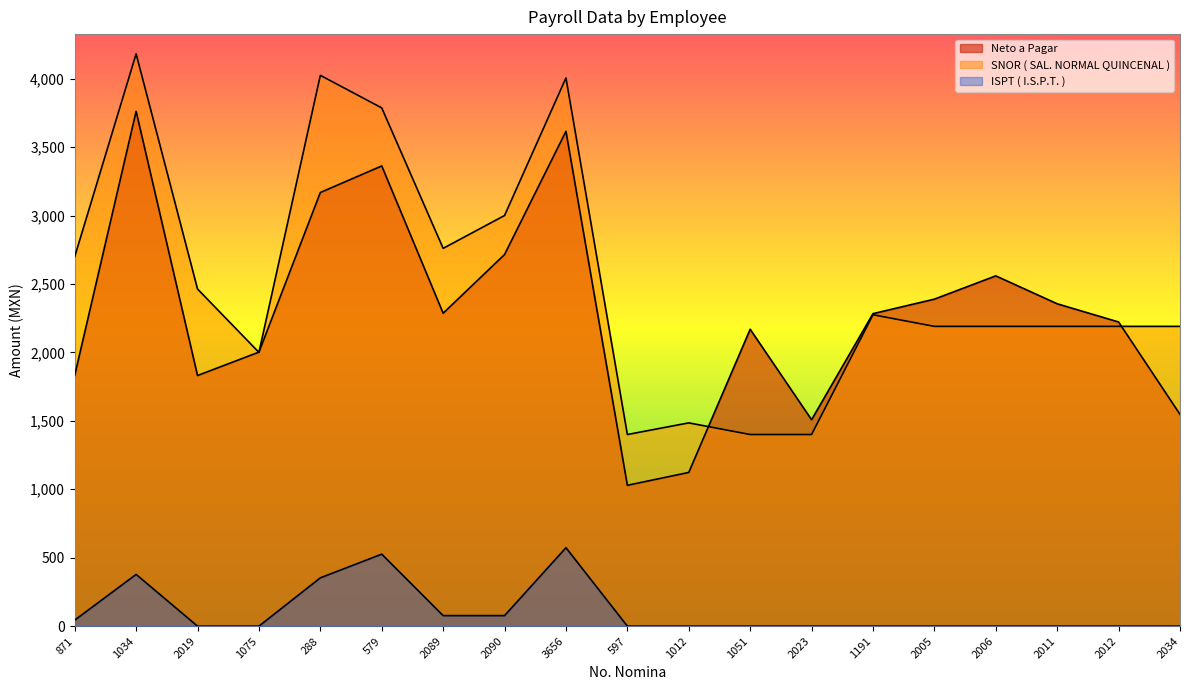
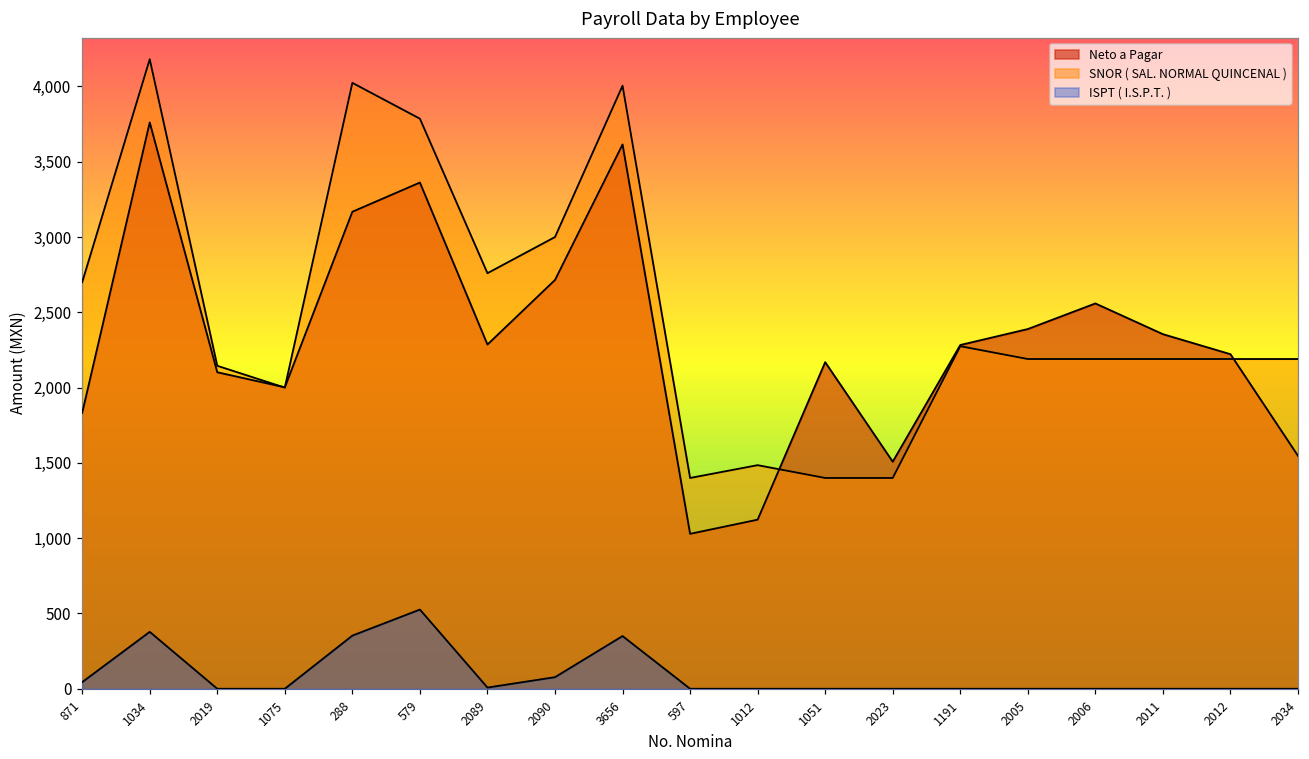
  {
    "Neto a Pagar": {
      "871": "1,830",
      "1034": "3,760",
-     "2019": "1,830",
+     "2019": "2,100",
      "288": "3,170",
      "579": "3,360",
      "2089": "2,290",
      "2090": "2,720",
      "3656": "3,620",
      "597": "1,030",
      "1012": "1,120",
      "1051": "2,170",
      "2023": "1,510",
      "2005": "2,390",
      "2006": "2,560",
      "2011": "2,360",
      "2012": "2,220",
      "2034": "1,550"
    },
    "SNOR ( SAL. NORMAL QUINCENAL )": {
      "871": "2,700",
      "1034": "4,180",
-     "2019": "2,460",
+     "2019": "2,150",
      "288": "4,020",
      "579": "3,790",
      "2089": "2,760",
      "2090": "3,000",
      "3656": "4,010",
      "597": "1,400",
      "1012": "1,490",
      "1051": "1,400",
      "2023": "1,400",
      "2005": "2,190",
      "2006": "2,190",
      "2011": "2,190",
      "2012": "2,190",
      "2034": "2,190"
    },
    "ISPT ( I.S.P.T. )": {
      "871": "40",
      "1034": "380",
      "2019": "0",
      "1075": "0",
      "288": "350",
      "579": "530",
-     "2089": "80",
+     "2089": "10",
      "2090": "80",
-     "3656": "570",
+     "3656": "350",
      "597": "0",
      "1012": "0",
      "1051": "0",
      "2023": "0",
      "1191": "0",
      "2005": "0",
      "2006": "0",
      "2011": "0",
      "2012": "0",
      "2034": "0"
    }
  }
